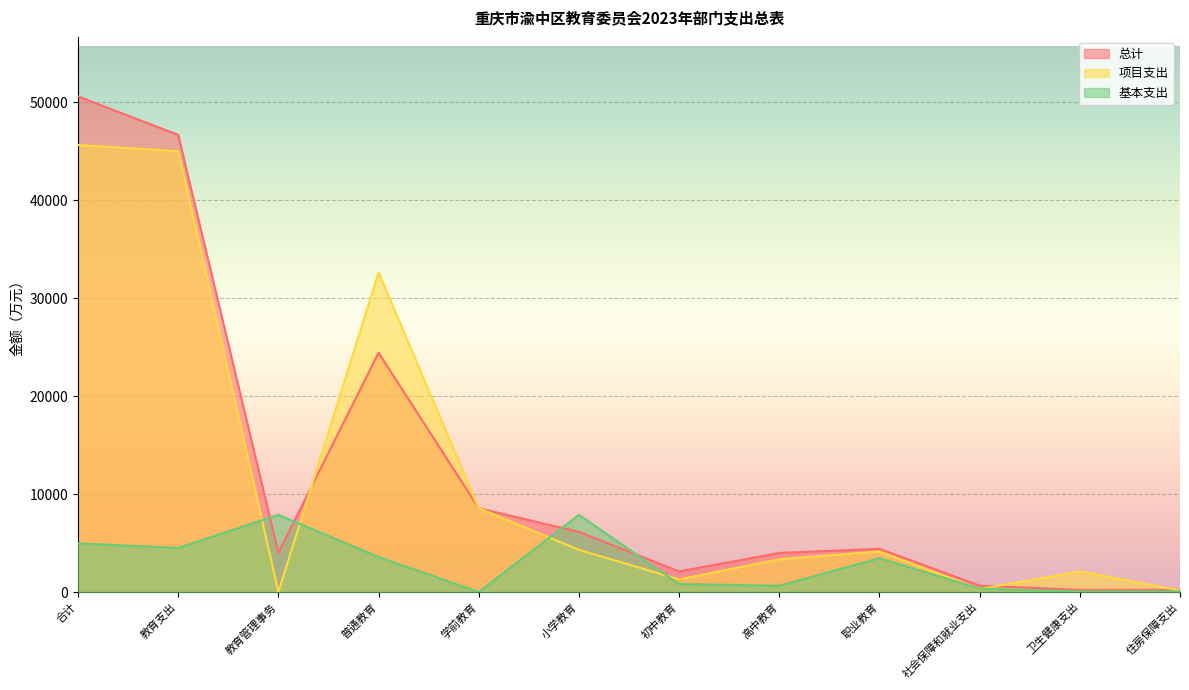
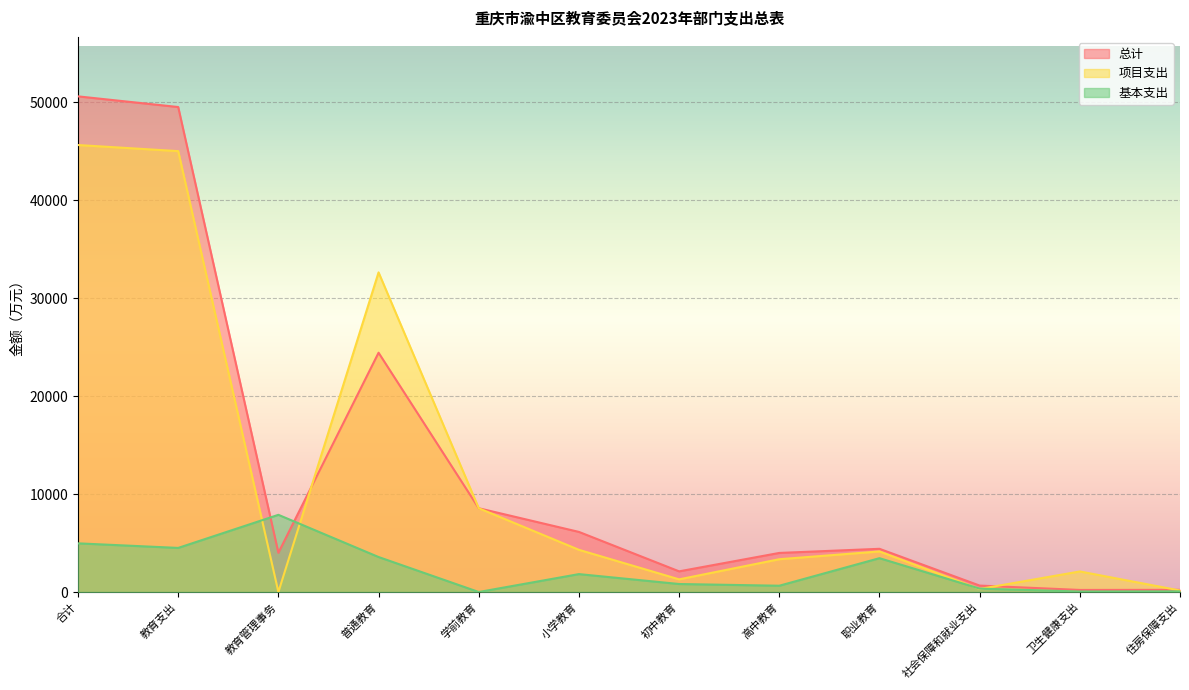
  {
    "总计": {
      "合计": 51000,
-     "教育支出": 47000,
+     "教育支出": 49000,
      "教育管理事务": 4000,
      "普通教育": 24000,
      "小学教育": 6000,
      "初中教育": 2000,
      "高中教育": 4000,
      "职业教育": 4000,
      "社会保障和就业支出": 1000
    },
    "项目支出": {
      "合计": 46000,
      "教育支出": 45000,
      "教育管理事务": 0,
      "普通教育": 33000,
      "小学教育": 4000,
      "初中教育": 1000,
      "高中教育": 3000,
      "职业教育": 4000,
      "卫生健康支出": 2000
    },
    "基本支出": {
      "合计": 5000,
      "教育支出": 4000,
      "教育管理事务": 8000,
      "普通教育": 4000,
      "学前教育": 0,
-     "小学教育": 8000,
+     "小学教育": 2000,
      "初中教育": 1000,
      "高中教育": 1000,
      "职业教育": 3000
    }
  }
